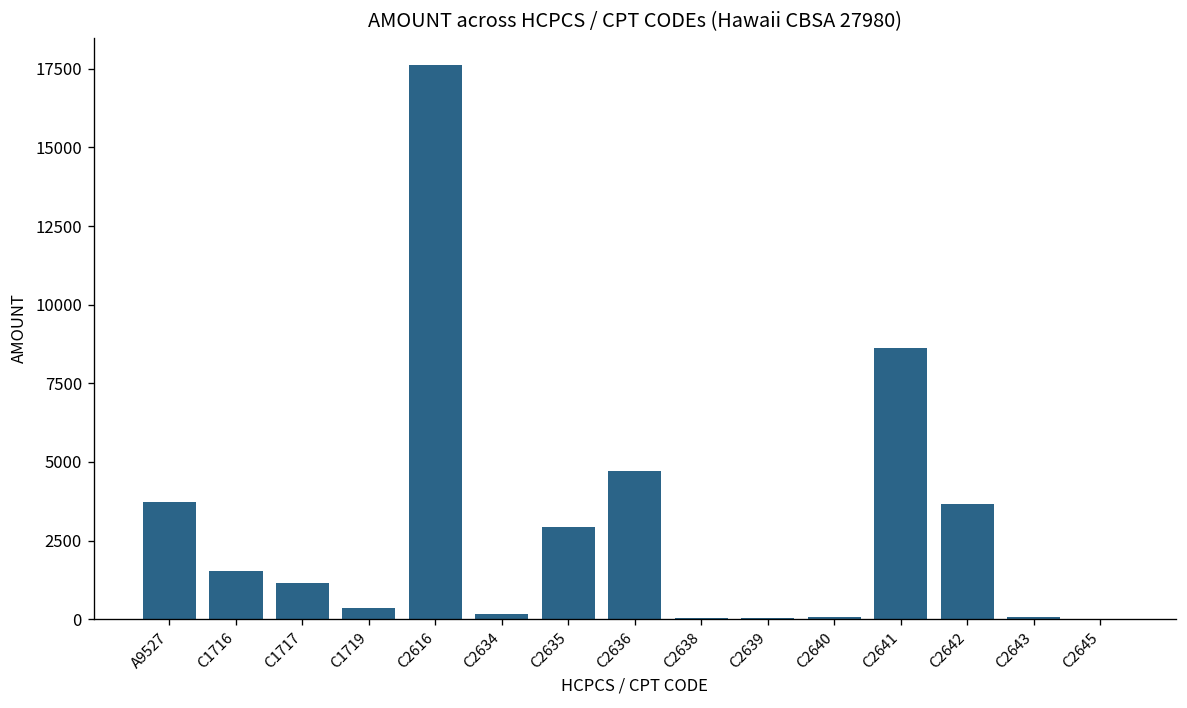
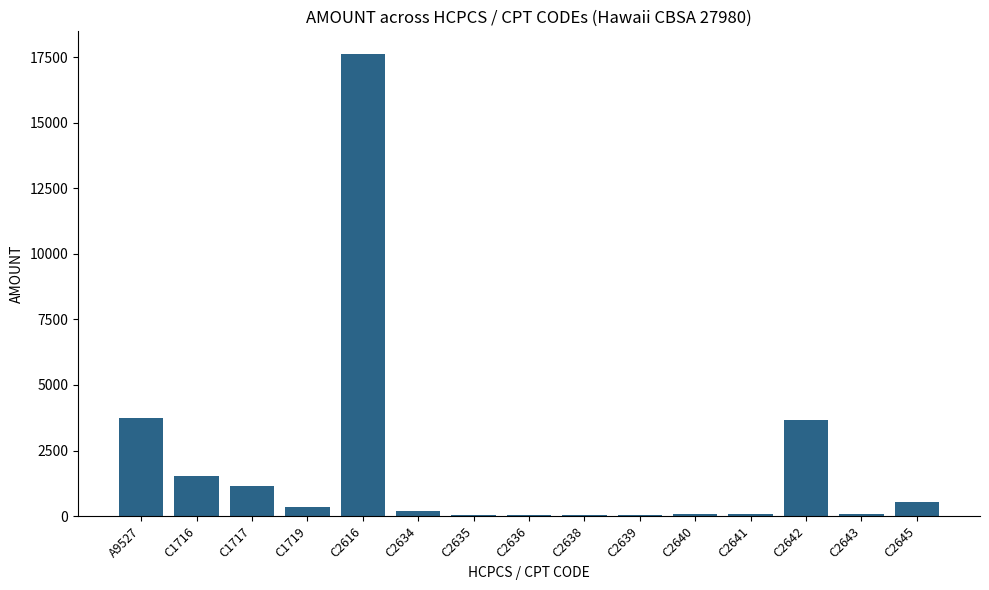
  {
    "A9527": 3700,
    "C1716": 1500,
    "C1717": 1100,
    "C1719": 300,
    "C2616": 17600,
    "C2634": 200,
-   "C2635": 2900,
-   "C2636": 4700,
-   "C2641": 8600,
+   "C2635": 100,
+   "C2636": 100,
+   "C2641": 100,
    "C2642": 3700,
-   "C2645": 0
+   "C2645": 500
  }
